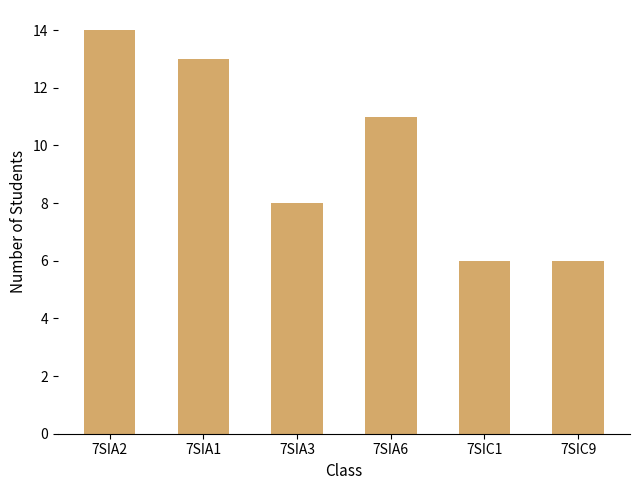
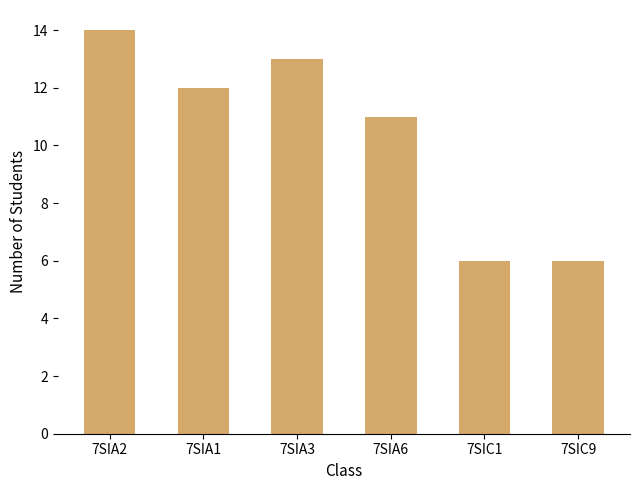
  {
    "7SIA2": 14,
-   "7SIA1": 13,
-   "7SIA3": 8,
+   "7SIA1": 12,
+   "7SIA3": 13,
    "7SIA6": 11,
    "7SIC1": 6,
    "7SIC9": 6
  }
